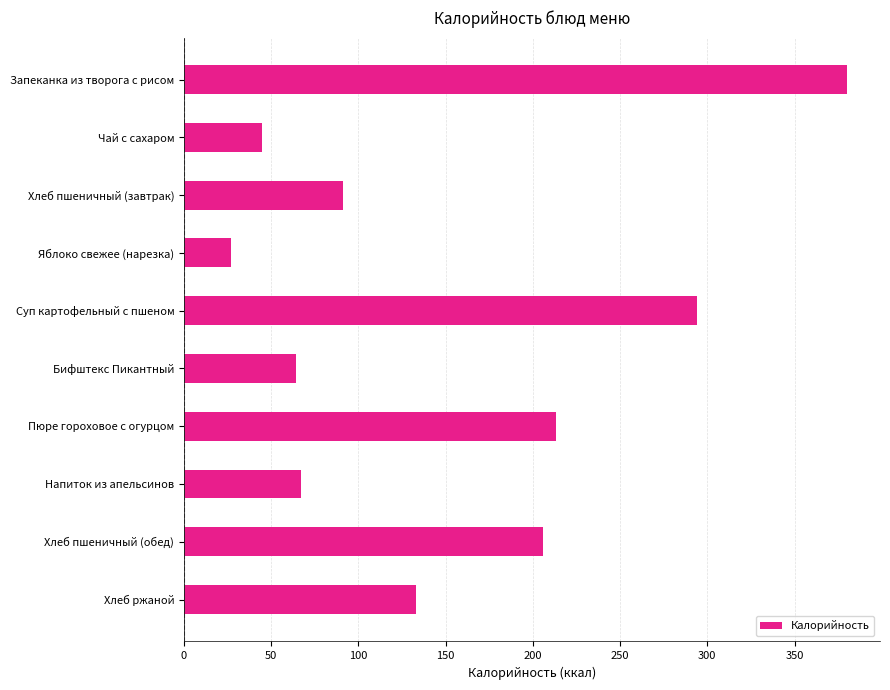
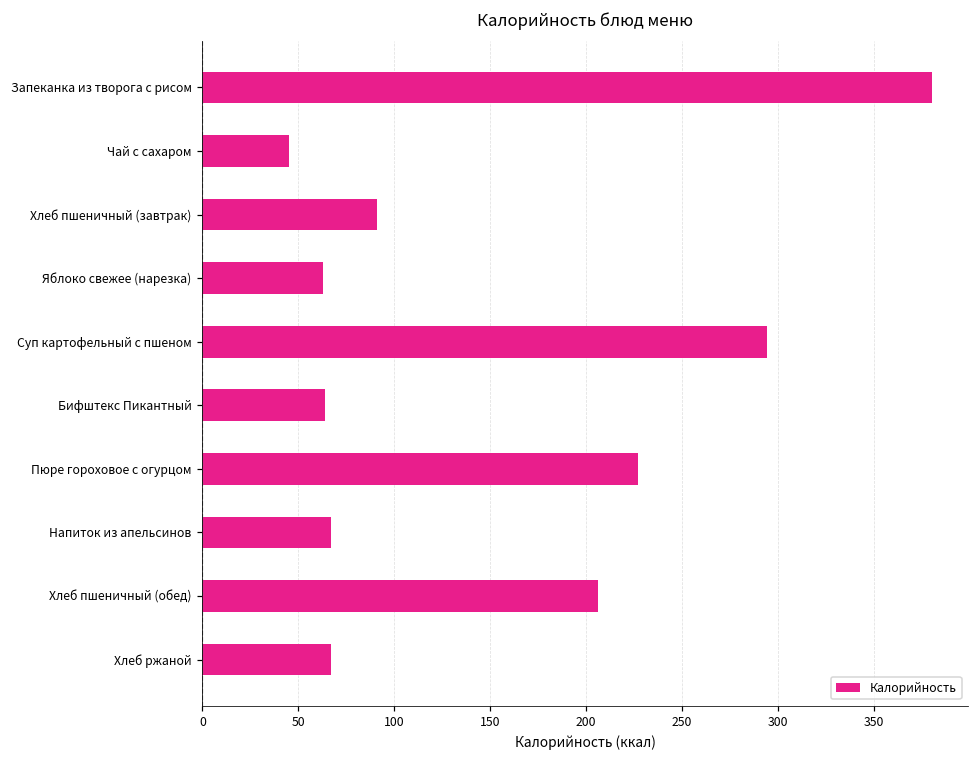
  {
    "Запеканка из творога с рисом": 380,
    "Чай с сахаром": 45,
    "Хлеб пшеничный (завтрак)": 91,
-   "Яблоко свежее (нарезка)": 27,
+   "Яблоко свежее (нарезка)": 63,
    "Суп картофельный с пшеном": 294,
    "Бифштекс Пикантный": 64,
-   "Пюре гороховое с огурцом": 213,
+   "Пюре гороховое с огурцом": 227,
    "Напиток из апельсинов": 67,
    "Хлеб пшеничный (обед)": 206,
-   "Хлеб ржаной": 133
+   "Хлеб ржаной": 67
  }
